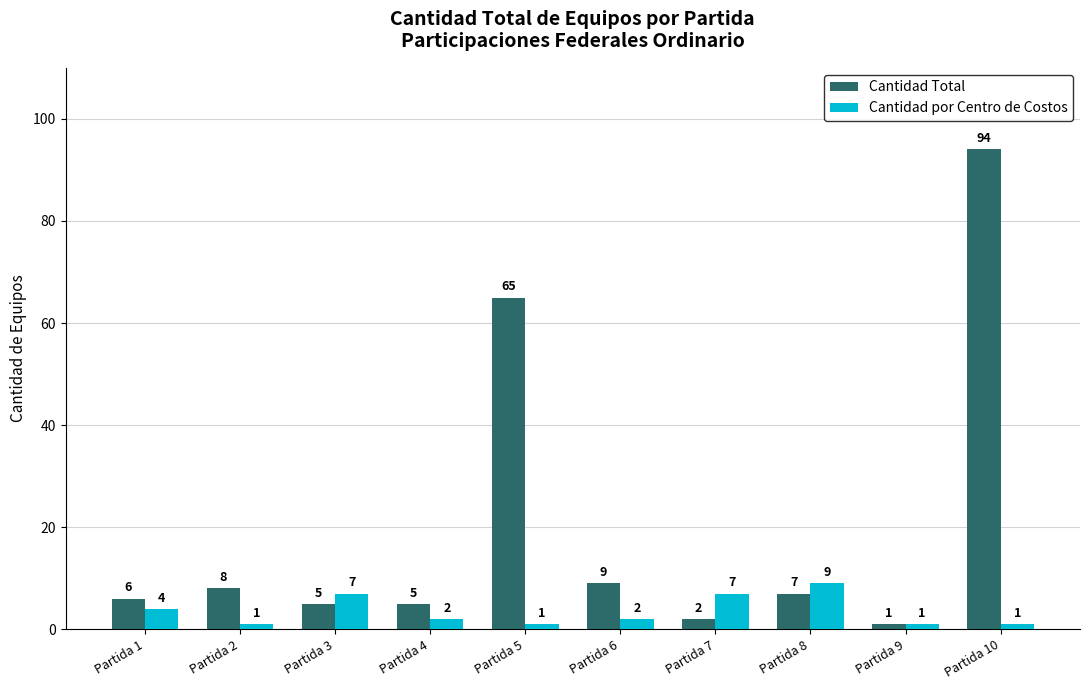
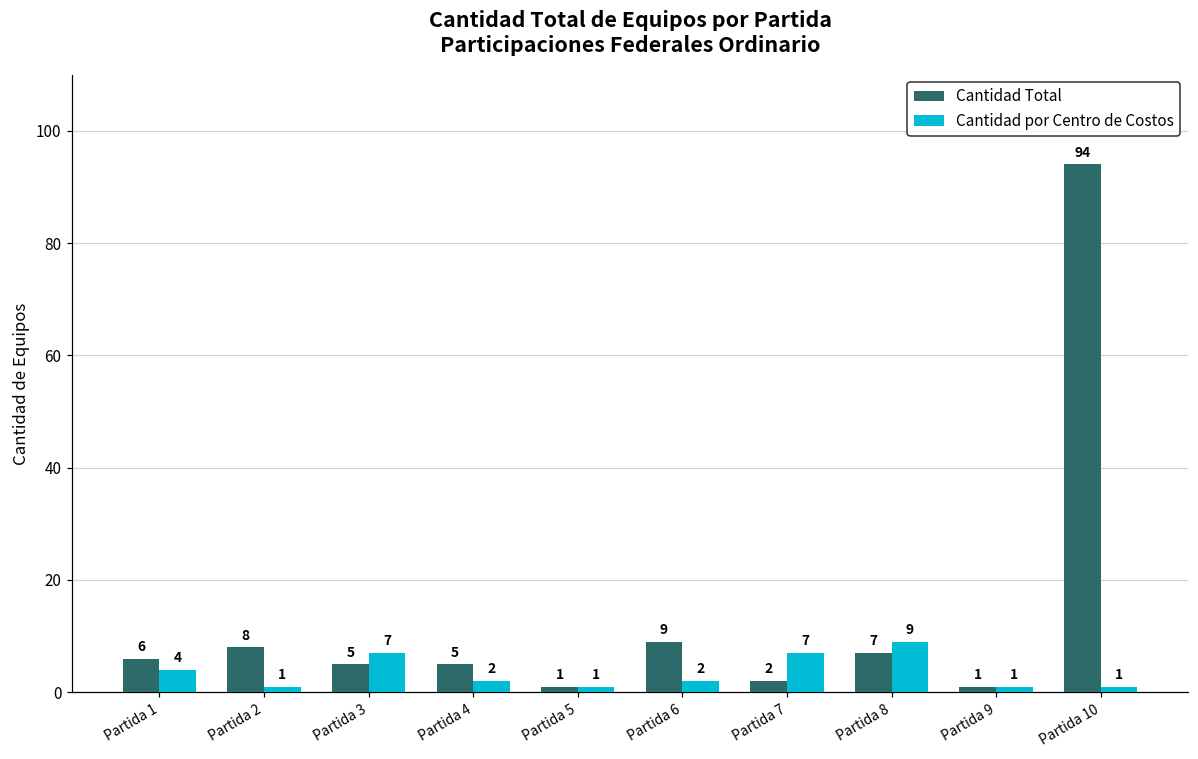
  {
    "Cantidad Total": {
      "Partida 1": 6,
      "Partida 2": 8,
      "Partida 3": 5,
      "Partida 4": 5,
-     "Partida 5": 65,
+     "Partida 5": 1,
      "Partida 6": 9,
      "Partida 7": 2,
      "Partida 8": 7,
      "Partida 9": 1,
      "Partida 10": 94
    },
    "Cantidad por Centro de Costos": {
      "Partida 1": 4,
      "Partida 2": 1,
      "Partida 3": 7,
      "Partida 4": 2,
      "Partida 5": 1,
      "Partida 6": 2,
      "Partida 7": 7,
      "Partida 8": 9,
      "Partida 9": 1,
      "Partida 10": 1
    }
  }
